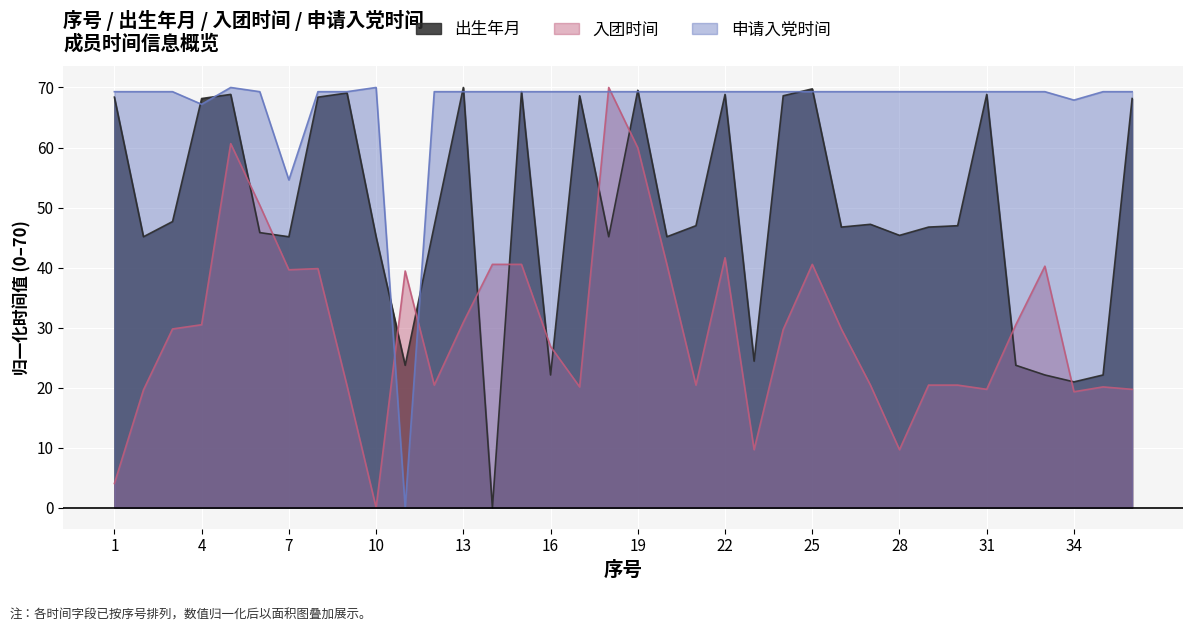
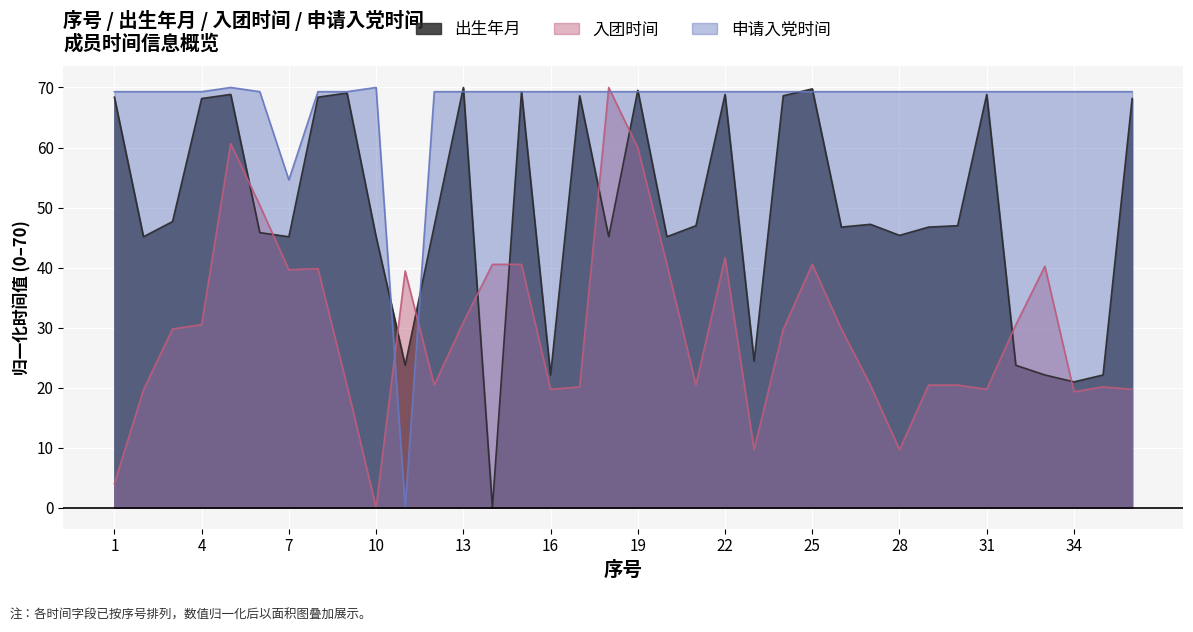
  {
    "出生年月": {
      "1": 68,
      "4": 68,
      "7": 45,
      "10": 45,
      "13": 70,
      "16": 22,
      "22": 69,
      "25": 70,
      "28": 45,
      "31": 69,
      "34": 21
    },
    "入团时间": {
      "1": 4,
      "4": 30,
      "7": 40,
      "10": 0,
      "13": 31,
-     "16": 27,
+     "16": 20,
      "19": 60,
      "22": 42,
      "25": 41,
      "28": 10,
      "31": 20,
      "34": 19
    },
    "申请入党时间": {
      "1": 69,
-     "4": 67,
+     "4": 69,
      "7": 55,
      "10": 70,
      "13": 69,
      "16": 69,
      "22": 69,
      "25": 69,
      "28": 69,
      "31": 69,
-     "34": 68
+     "34": 69
    }
  }
